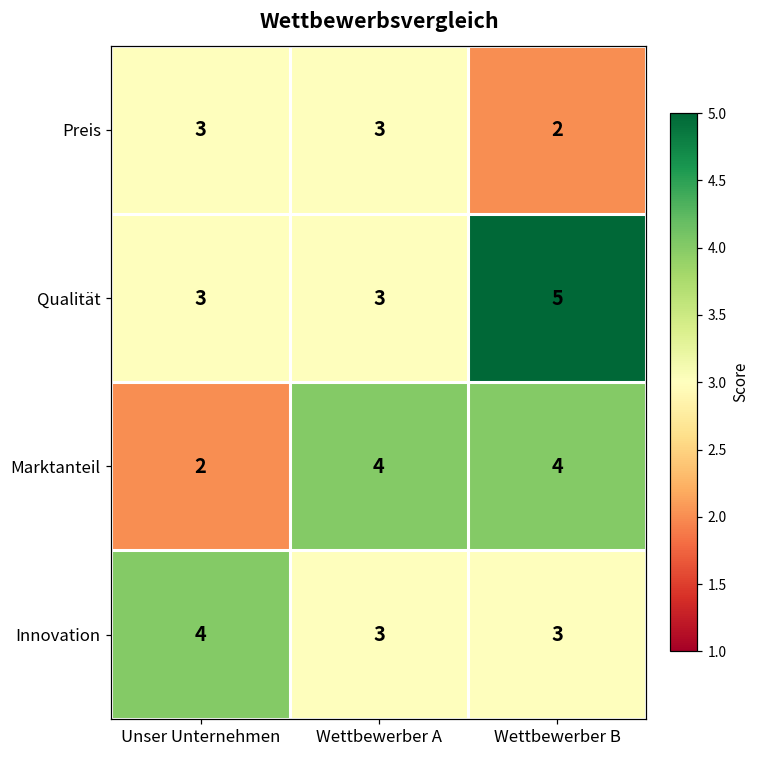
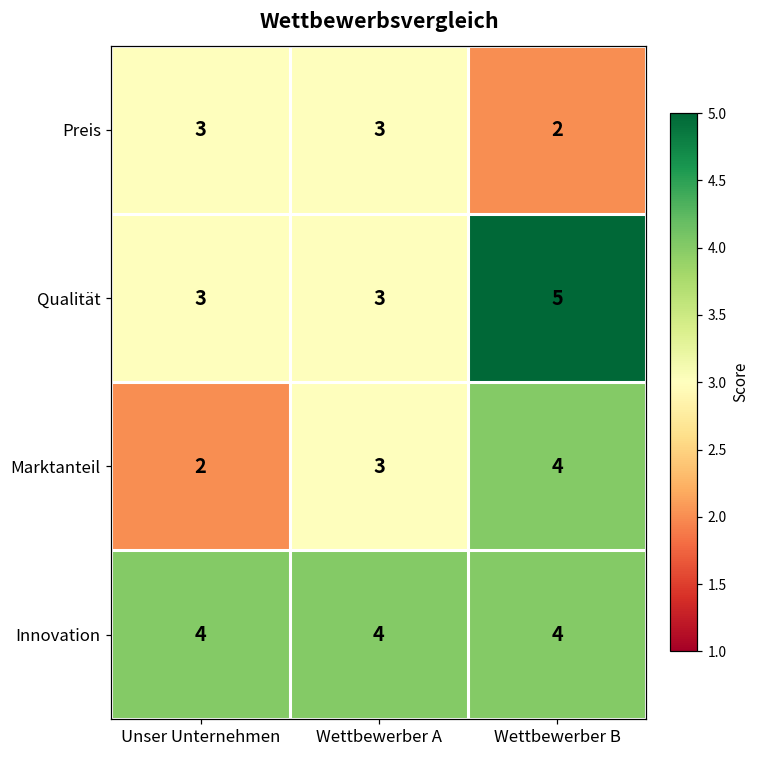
  {
    "Preis": {
      "Unser Unternehmen": 3,
      "Wettbewerber A": 3,
      "Wettbewerber B": 2
    },
    "Qualität": {
      "Unser Unternehmen": 3,
      "Wettbewerber A": 3,
      "Wettbewerber B": 5
    },
    "Marktanteil": {
      "Unser Unternehmen": 2,
-     "Wettbewerber A": 4,
+     "Wettbewerber A": 3,
      "Wettbewerber B": 4
    },
    "Innovation": {
      "Unser Unternehmen": 4,
-     "Wettbewerber A": 3,
-     "Wettbewerber B": 3
+     "Wettbewerber A": 4,
+     "Wettbewerber B": 4
    }
  }
